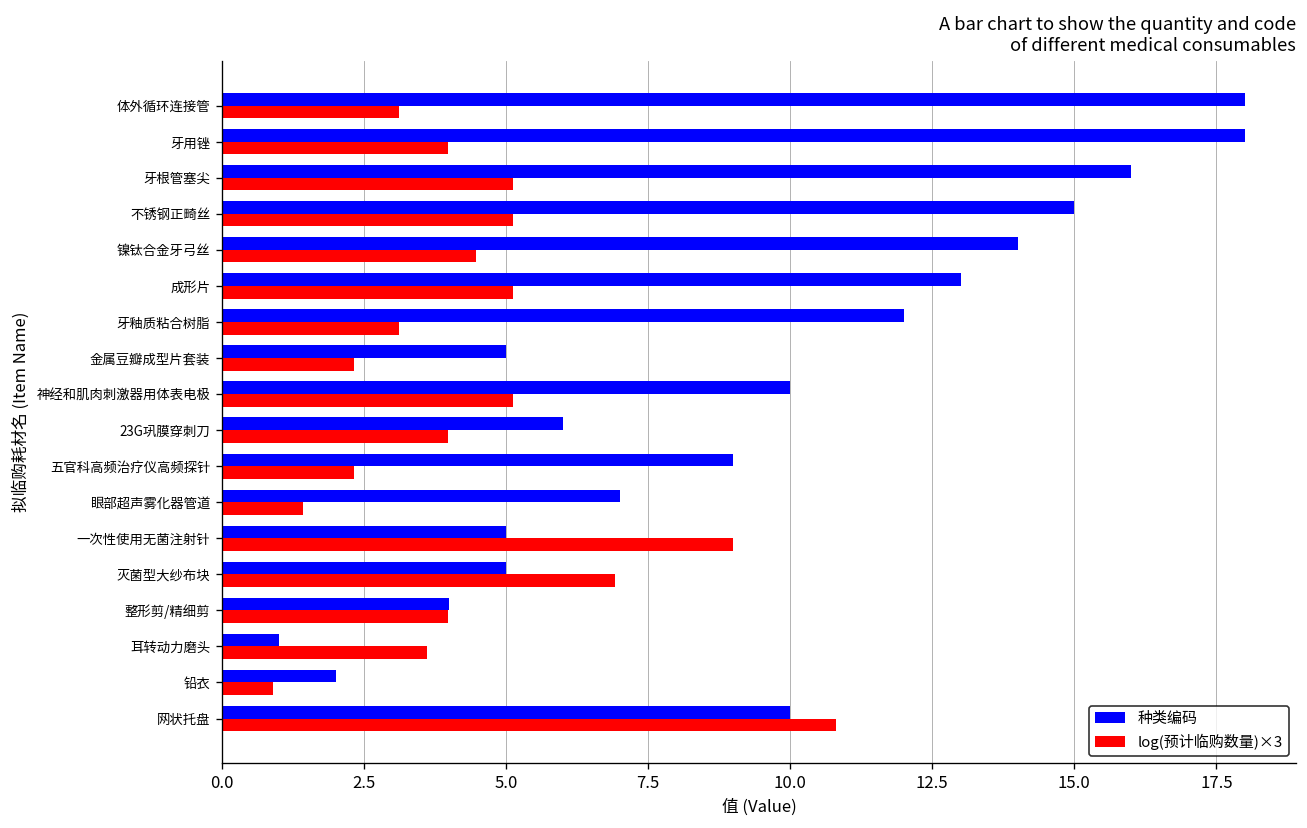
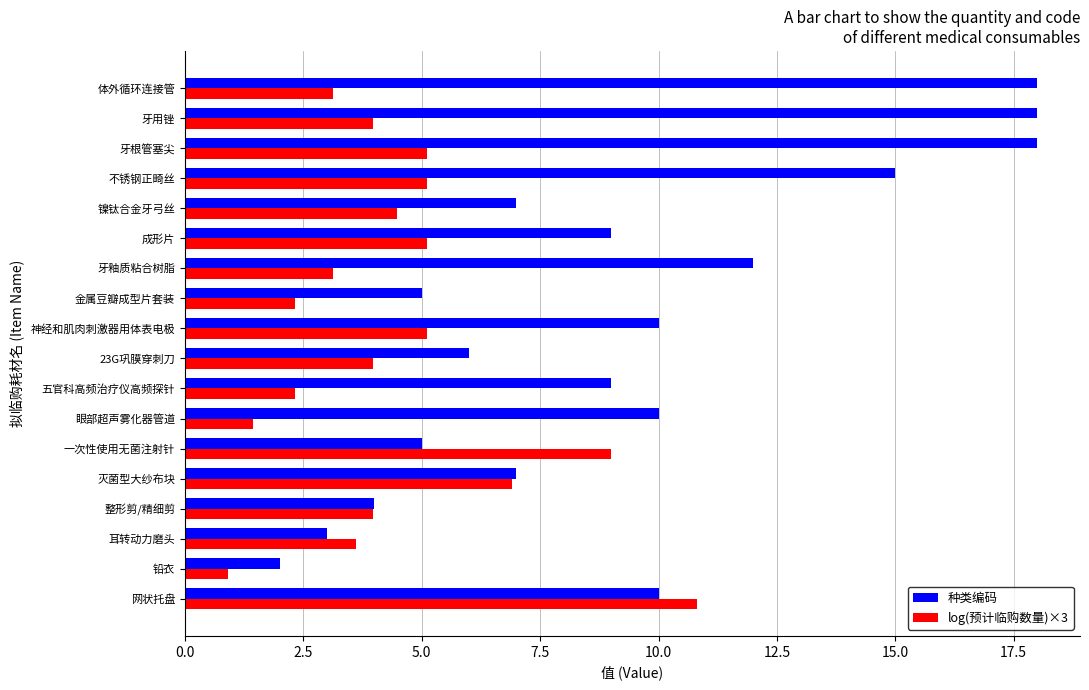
  {
    "种类编码": {
      "体外循环连接管": 18,
      "牙用锉": 18,
-     "牙根管塞尖": 16,
+     "牙根管塞尖": 18,
      "不锈钢正畸丝": 15,
-     "镍钛合金牙弓丝": 14,
-     "成形片": 13,
+     "镍钛合金牙弓丝": 7,
+     "成形片": 9,
      "牙釉质粘合树脂": 12,
      "金属豆瓣成型片套装": 5,
      "神经和肌肉刺激器用体表电极": 10,
      "23G巩膜穿刺刀": 6,
      "五官科高频治疗仪高频探针": 9,
-     "眼部超声雾化器管道": 7,
+     "眼部超声雾化器管道": 10,
      "一次性使用无菌注射针": 5,
-     "灭菌型大纱布块": 5,
+     "灭菌型大纱布块": 7,
      "整形剪/精细剪": 4,
-     "耳转动力磨头": 1,
+     "耳转动力磨头": 3,
      "铅衣": 2,
      "网状托盘": 10
    },
    "log(预计临购数量)×3": {
      "体外循环连接管": 3.1,
      "牙用锉": 4,
      "牙根管塞尖": 5.1,
      "不锈钢正畸丝": 5.1,
      "镍钛合金牙弓丝": 4.5,
      "成形片": 5.1,
      "牙釉质粘合树脂": 3.1,
      "金属豆瓣成型片套装": 2.3,
      "神经和肌肉刺激器用体表电极": 5.1,
      "23G巩膜穿刺刀": 4,
      "五官科高频治疗仪高频探针": 2.3,
      "眼部超声雾化器管道": 1.4,
      "一次性使用无菌注射针": 9,
      "灭菌型大纱布块": 6.9,
      "整形剪/精细剪": 4,
      "耳转动力磨头": 3.6,
      "铅衣": 0.9,
      "网状托盘": 10.8
    }
  }
